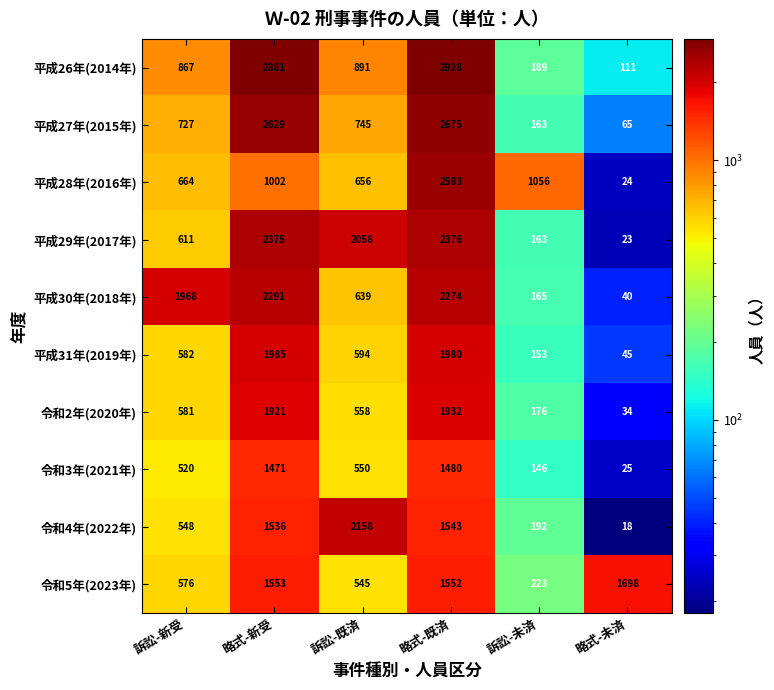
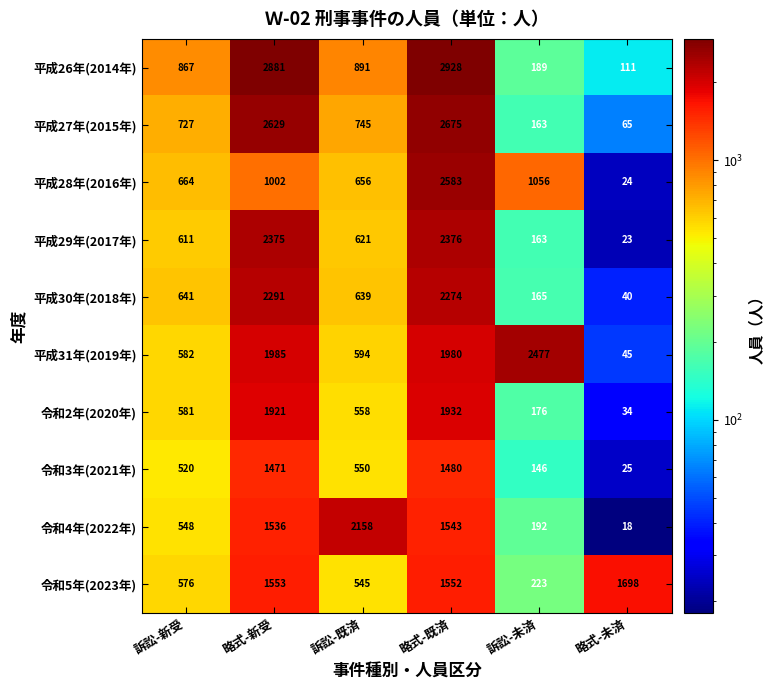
  {
    "平成26年(2014年)": {
      "訴訟-新受": 867,
      "略式-新受": 2881,
      "訴訟-既済": 891,
      "略式-既済": 2928,
      "訴訟-未済": 189,
      "略式-未済": 111
    },
    "平成27年(2015年)": {
      "訴訟-新受": 727,
      "略式-新受": 2629,
      "訴訟-既済": 745,
      "略式-既済": 2675,
      "訴訟-未済": 163,
      "略式-未済": 65
    },
    "平成28年(2016年)": {
      "訴訟-新受": 664,
      "略式-新受": 1002,
      "訴訟-既済": 656,
      "略式-既済": 2583,
      "訴訟-未済": 1056,
      "略式-未済": 24
    },
    "平成29年(2017年)": {
      "訴訟-新受": 611,
      "略式-新受": 2375,
-     "訴訟-既済": 2058,
+     "訴訟-既済": 621,
      "略式-既済": 2376,
      "訴訟-未済": 163,
      "略式-未済": 23
    },
    "平成30年(2018年)": {
-     "訴訟-新受": 1968,
+     "訴訟-新受": 641,
      "略式-新受": 2291,
      "訴訟-既済": 639,
      "略式-既済": 2274,
      "訴訟-未済": 165,
      "略式-未済": 40
    },
    "平成31年(2019年)": {
      "訴訟-新受": 582,
      "略式-新受": 1985,
      "訴訟-既済": 594,
      "略式-既済": 1980,
-     "訴訟-未済": 153,
+     "訴訟-未済": 2477,
      "略式-未済": 45
    },
    "令和2年(2020年)": {
      "訴訟-新受": 581,
      "略式-新受": 1921,
      "訴訟-既済": 558,
      "略式-既済": 1932,
      "訴訟-未済": 176,
      "略式-未済": 34
    },
    "令和3年(2021年)": {
      "訴訟-新受": 520,
      "略式-新受": 1471,
      "訴訟-既済": 550,
      "略式-既済": 1480,
      "訴訟-未済": 146,
      "略式-未済": 25
    },
    "令和4年(2022年)": {
      "訴訟-新受": 548,
      "略式-新受": 1536,
      "訴訟-既済": 2158,
      "略式-既済": 1543,
      "訴訟-未済": 192,
      "略式-未済": 18
    },
    "令和5年(2023年)": {
      "訴訟-新受": 576,
      "略式-新受": 1553,
      "訴訟-既済": 545,
      "略式-既済": 1552,
      "訴訟-未済": 223,
      "略式-未済": 1698
    }
  }
